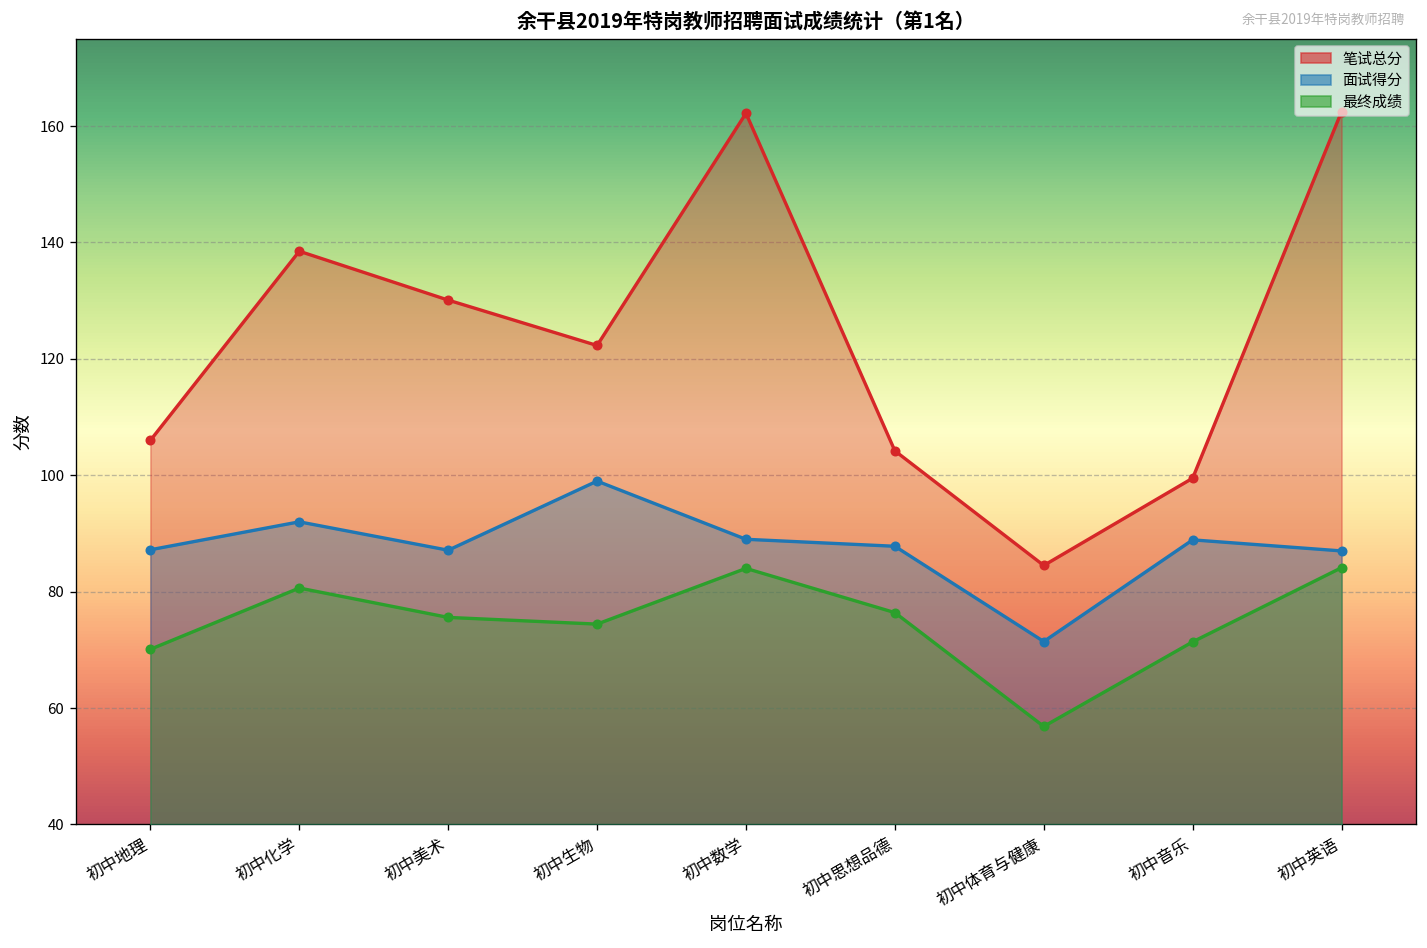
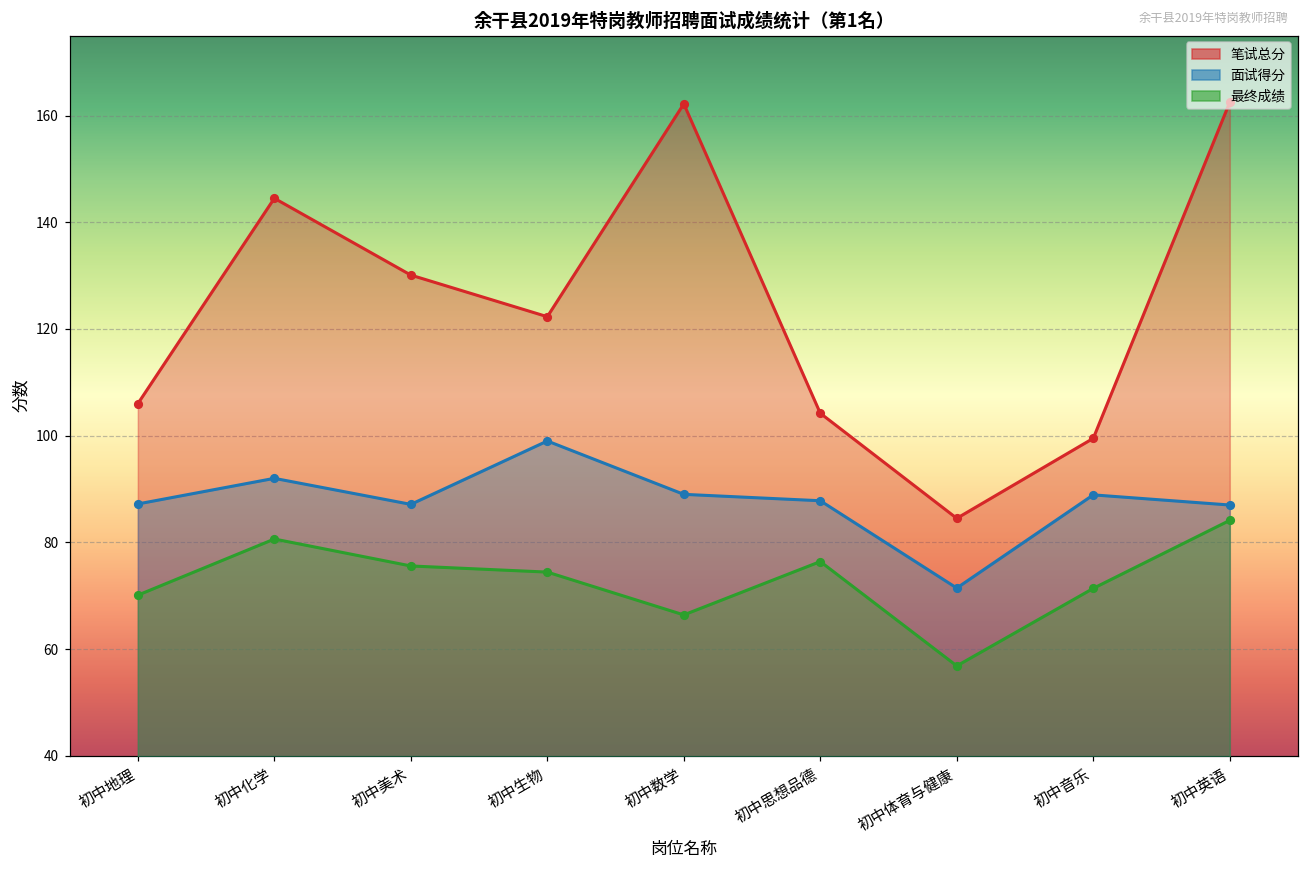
  {
    "笔试总分": {
      "初中地理": 106,
-     "初中化学": 139,
+     "初中化学": 145,
      "初中美术": 130,
      "初中生物": 122,
      "初中数学": 162,
      "初中思想品德": 104,
      "初中体育与健康": 85,
      "初中音乐": 100
    },
    "面试得分": {
      "初中地理": 87,
      "初中化学": 92,
      "初中美术": 87,
      "初中生物": 99,
      "初中数学": 89,
      "初中思想品德": 88,
      "初中体育与健康": 71,
      "初中音乐": 89,
      "初中英语": 87
    },
    "最终成绩": {
      "初中地理": 70,
      "初中化学": 81,
      "初中美术": 76,
      "初中生物": 74,
-     "初中数学": 84,
+     "初中数学": 66,
      "初中思想品德": 76,
      "初中体育与健康": 57,
      "初中音乐": 71,
      "初中英语": 84
    }
  }
